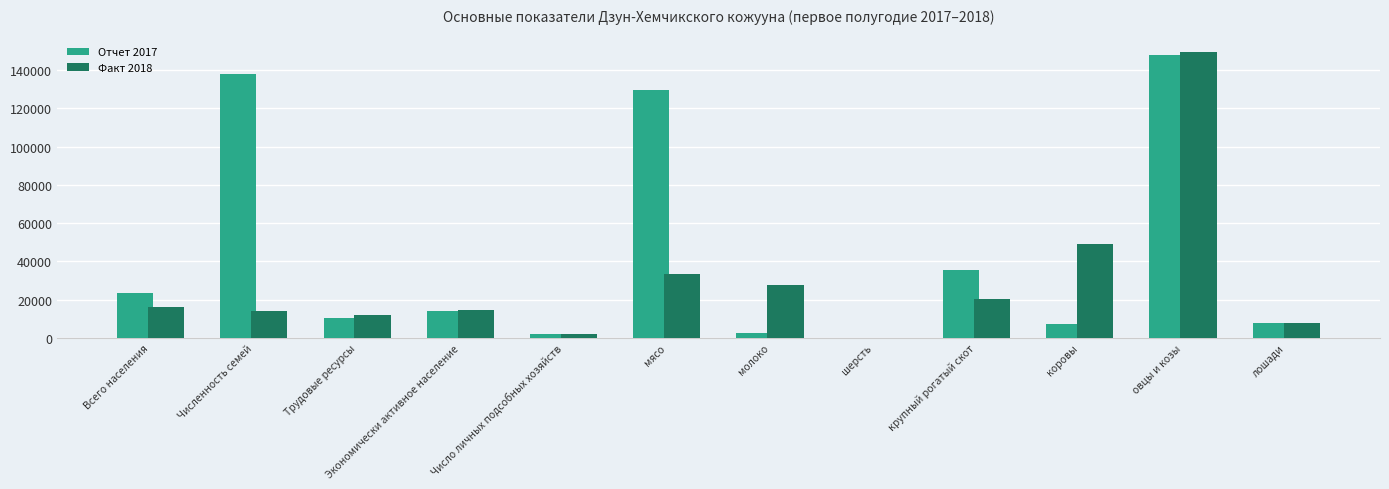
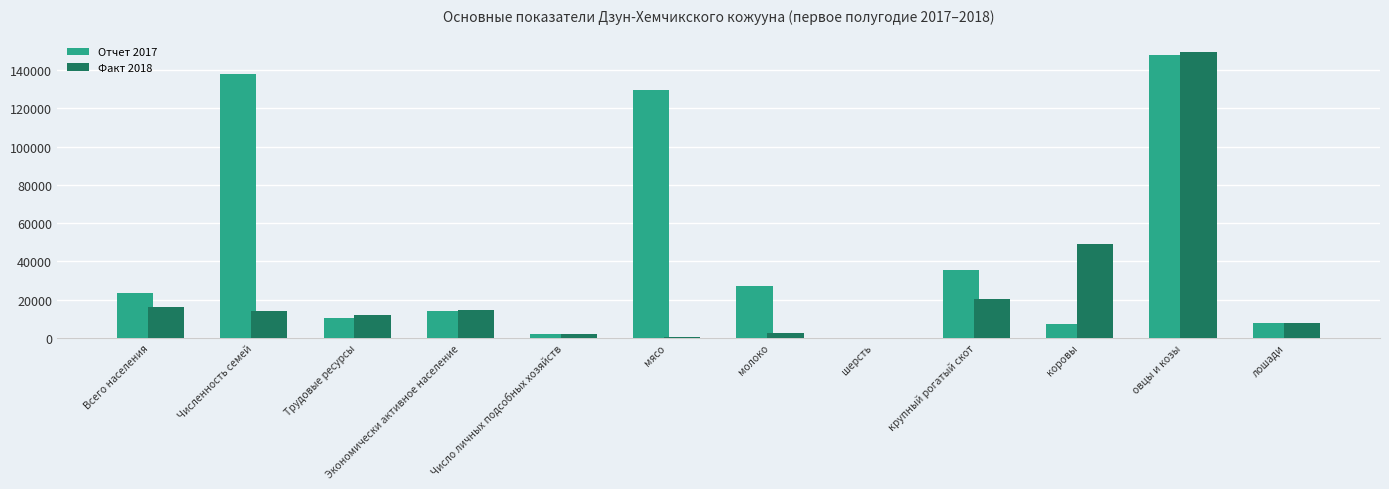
  {
    "Отчет 2017": {
      "Всего населения": 23000,
      "Численность семей": 138000,
      "Трудовые ресурсы": 11000,
      "Экономически активное население": 14000,
      "Число личных подсобных хозяйств": 2000,
      "мясо": 130000,
-     "молоко": 2000,
+     "молоко": 27000,
      "крупный рогатый скот": 35000,
      "коровы": 7000,
      "овцы и козы": 148000,
      "лошади": 8000
    },
    "Факт 2018": {
      "Всего населения": 16000,
      "Численность семей": 14000,
      "Трудовые ресурсы": 12000,
      "Экономически активное население": 14000,
      "Число личных подсобных хозяйств": 2000,
-     "мясо": 33000,
-     "молоко": 28000,
+     "мясо": 0,
+     "молоко": 2000,
      "крупный рогатый скот": 20000,
      "коровы": 49000,
      "овцы и козы": 150000,
      "лошади": 8000
    }
  }
